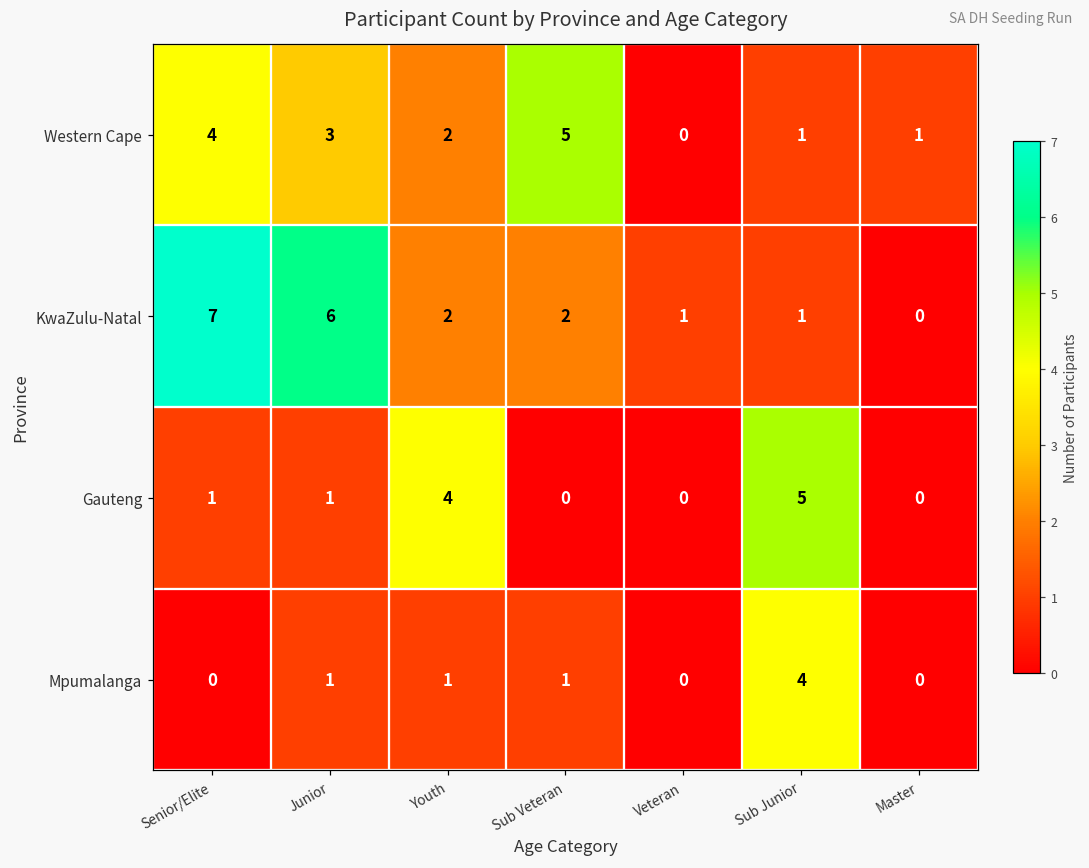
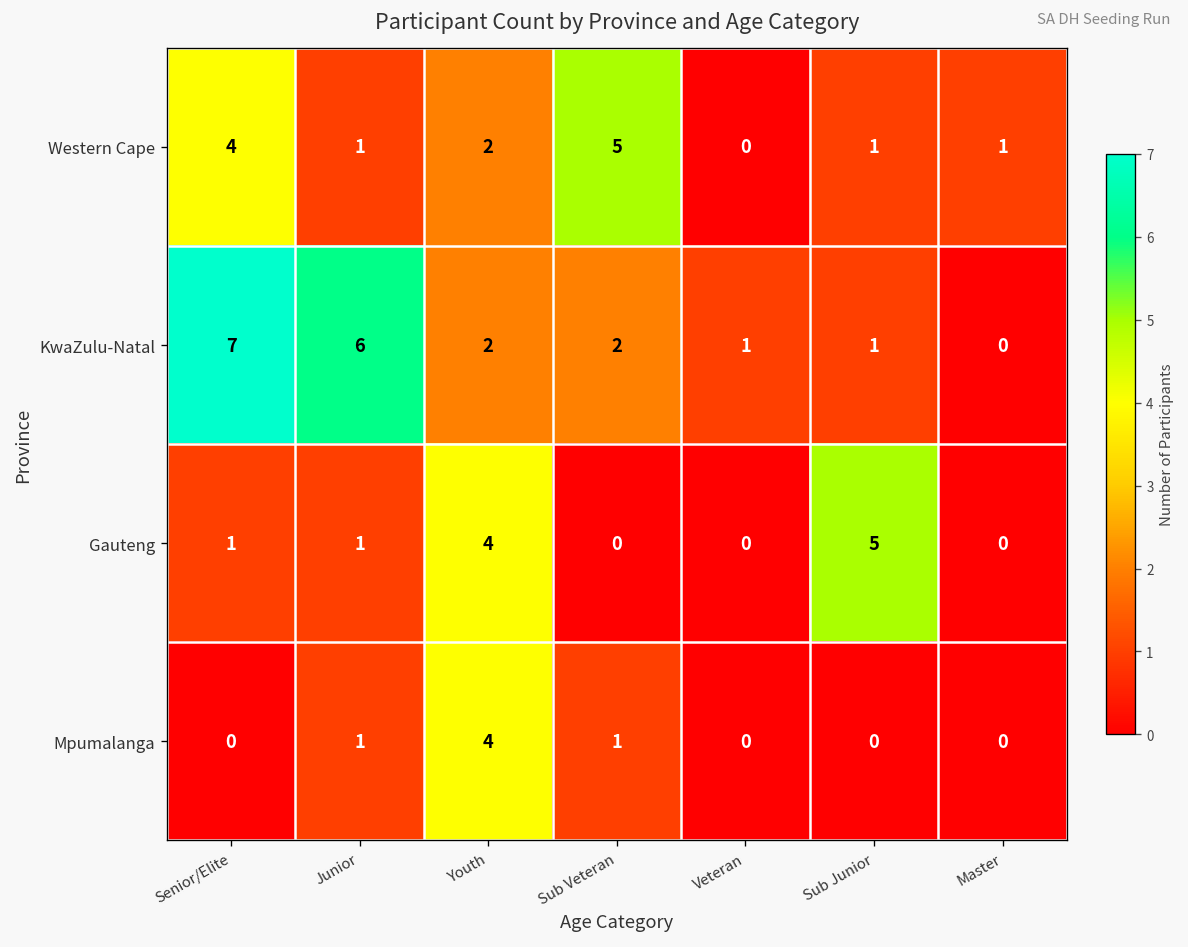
  {
    "Western Cape": {
      "Senior/Elite": 4,
-     "Junior": 3,
+     "Junior": 1,
      "Youth": 2,
      "Sub Veteran": 5,
      "Veteran": 0,
      "Sub Junior": 1,
      "Master": 1
    },
    "KwaZulu-Natal": {
      "Senior/Elite": 7,
      "Junior": 6,
      "Youth": 2,
      "Sub Veteran": 2,
      "Veteran": 1,
      "Sub Junior": 1,
      "Master": 0
    },
    "Gauteng": {
      "Senior/Elite": 1,
      "Junior": 1,
      "Youth": 4,
      "Sub Veteran": 0,
      "Veteran": 0,
      "Sub Junior": 5,
      "Master": 0
    },
    "Mpumalanga": {
      "Senior/Elite": 0,
      "Junior": 1,
-     "Youth": 1,
+     "Youth": 4,
      "Sub Veteran": 1,
      "Veteran": 0,
-     "Sub Junior": 4,
+     "Sub Junior": 0,
      "Master": 0
    }
  }
